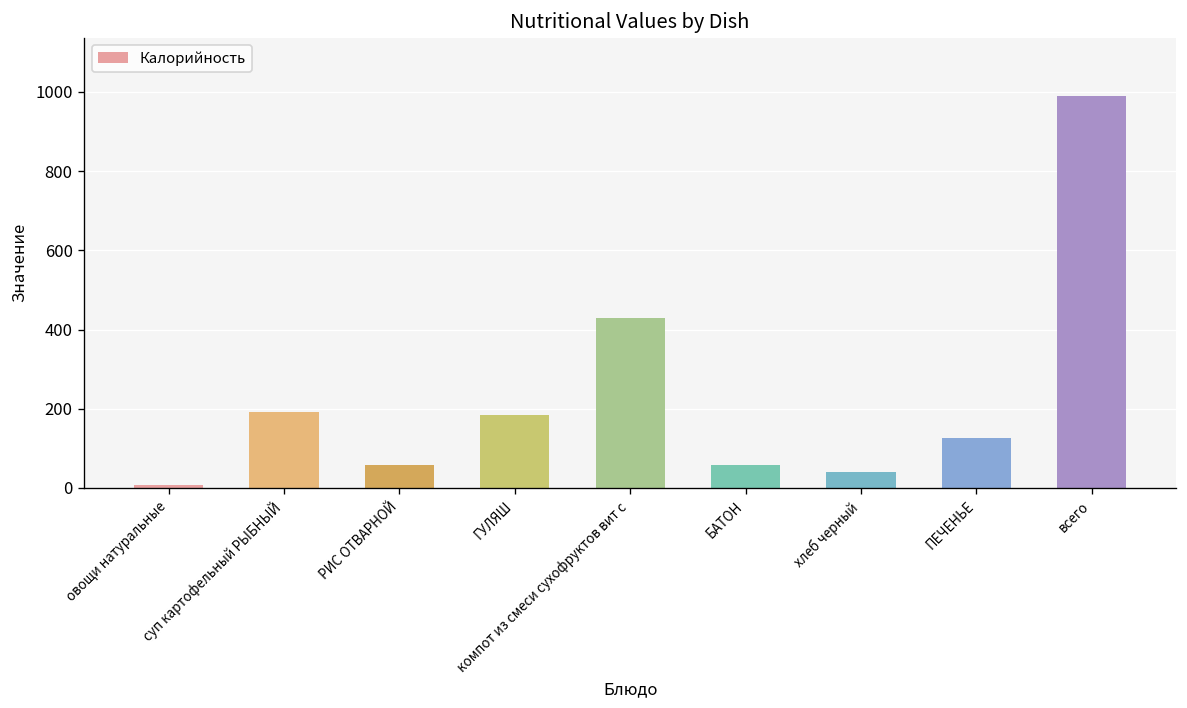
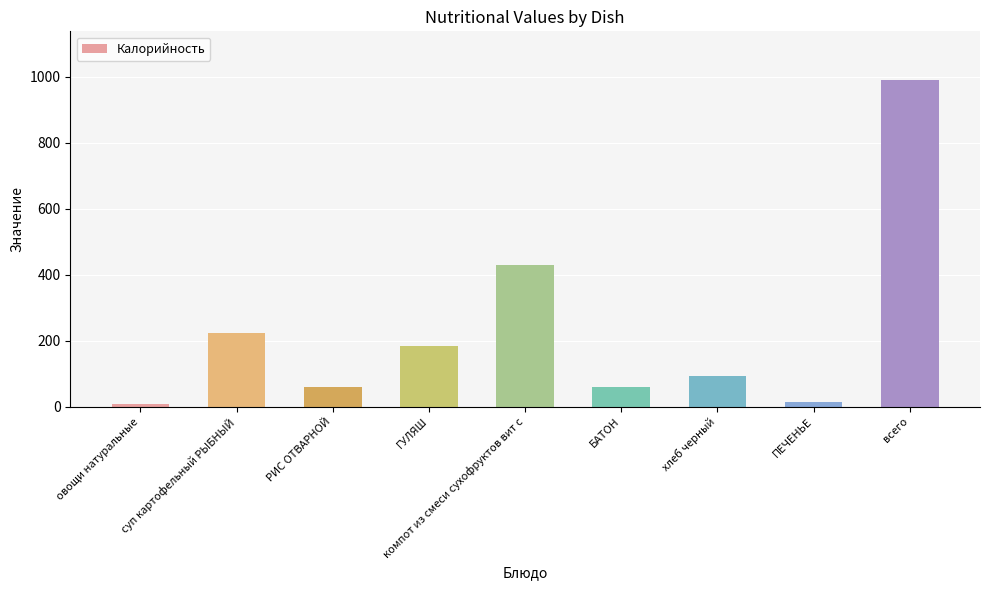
  {
    "овощи натуральные": 10,
-   "суп картофельный РЫБНЫЙ": 190,
+   "суп картофельный РЫБНЫЙ": 220,
    "РИС ОТВАРНОЙ": 60,
    "ГУЛЯШ": 190,
    "компот из смеси сухофруктов вит с": 430,
    "БАТОН": 60,
-   "хлеб черный": 40,
-   "ПЕЧЕНЬЕ": 130,
+   "хлеб черный": 90,
+   "ПЕЧЕНЬЕ": 10,
    "всего": 990
  }
